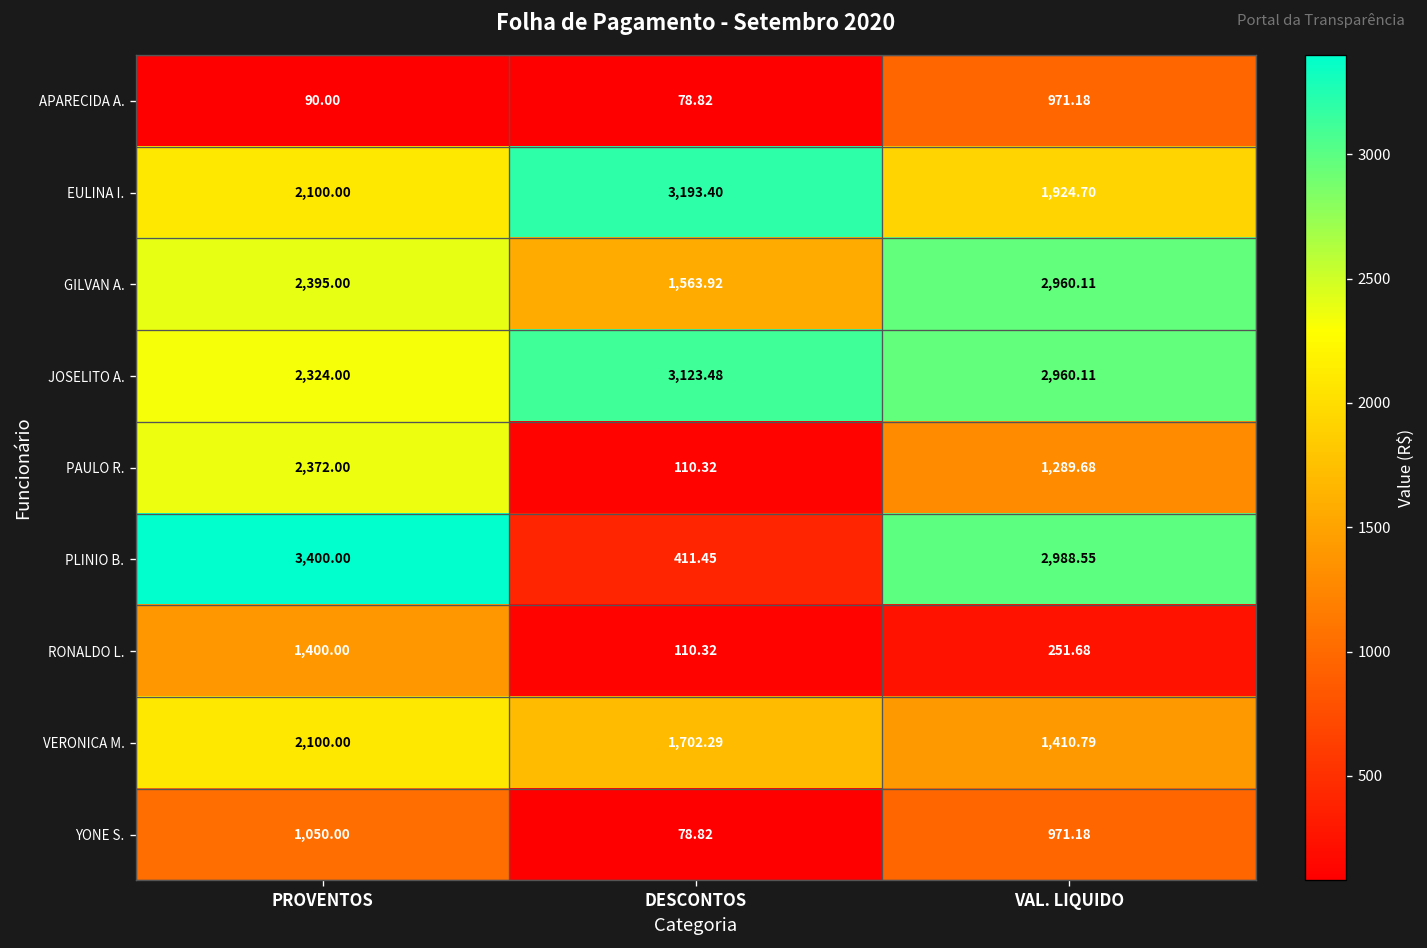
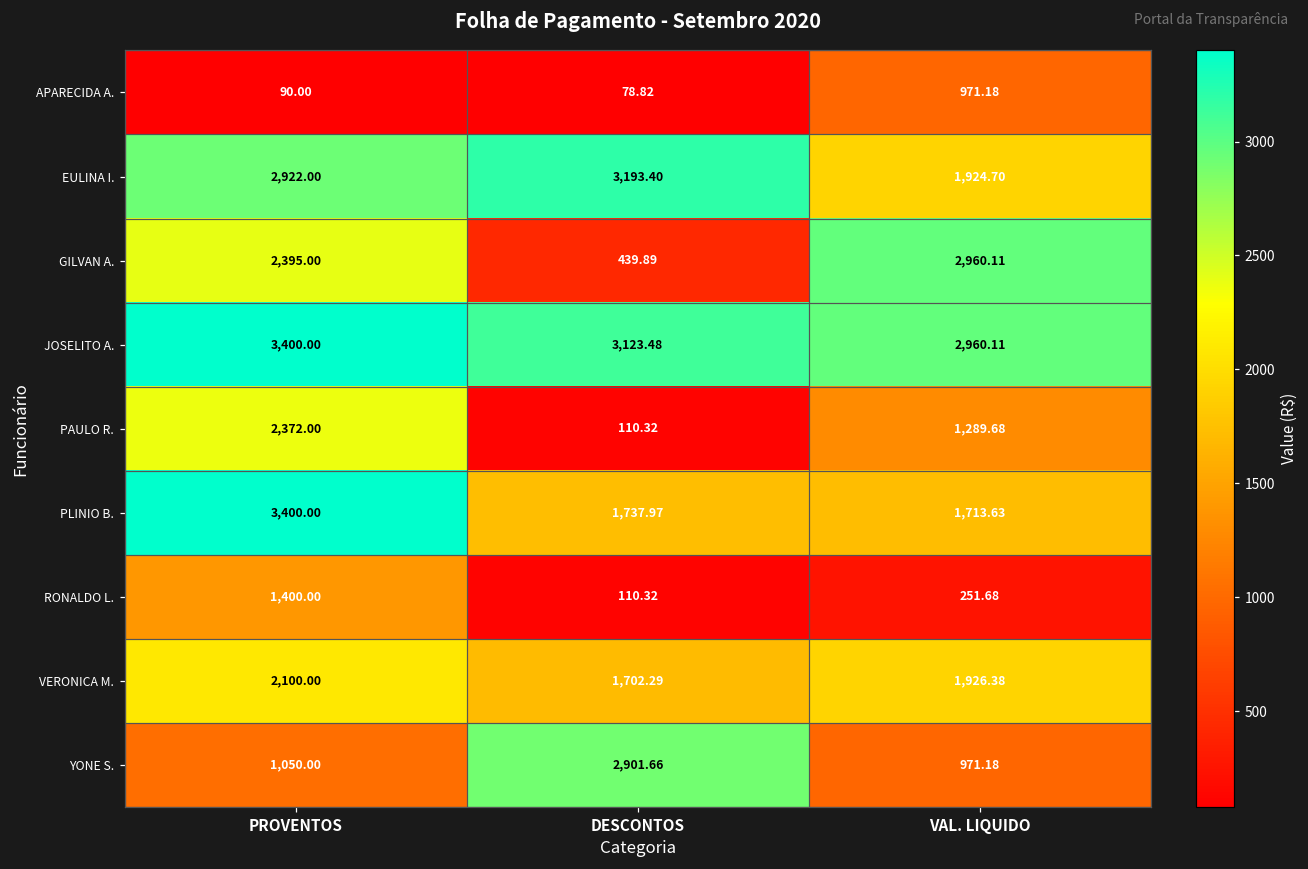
  {
    "APARECIDA A.": {
      "PROVENTOS": "90.00",
      "DESCONTOS": "78.82",
      "VAL. LIQUIDO": "971.18"
    },
    "EULINA I.": {
-     "PROVENTOS": "2,100.00",
+     "PROVENTOS": "2,922.00",
      "DESCONTOS": "3,193.40",
      "VAL. LIQUIDO": "1,924.70"
    },
    "GILVAN A.": {
      "PROVENTOS": "2,395.00",
-     "DESCONTOS": "1,563.92",
+     "DESCONTOS": "439.89",
      "VAL. LIQUIDO": "2,960.11"
    },
    "JOSELITO A.": {
-     "PROVENTOS": "2,324.00",
+     "PROVENTOS": "3,400.00",
      "DESCONTOS": "3,123.48",
      "VAL. LIQUIDO": "2,960.11"
    },
    "PAULO R.": {
      "PROVENTOS": "2,372.00",
      "DESCONTOS": "110.32",
      "VAL. LIQUIDO": "1,289.68"
    },
    "PLINIO B.": {
      "PROVENTOS": "3,400.00",
-     "DESCONTOS": "411.45",
-     "VAL. LIQUIDO": "2,988.55"
+     "DESCONTOS": "1,737.97",
+     "VAL. LIQUIDO": "1,713.63"
    },
    "RONALDO L.": {
      "PROVENTOS": "1,400.00",
      "DESCONTOS": "110.32",
      "VAL. LIQUIDO": "251.68"
    },
    "VERONICA M.": {
      "PROVENTOS": "2,100.00",
      "DESCONTOS": "1,702.29",
-     "VAL. LIQUIDO": "1,410.79"
+     "VAL. LIQUIDO": "1,926.38"
    },
    "YONE S.": {
      "PROVENTOS": "1,050.00",
-     "DESCONTOS": "78.82",
+     "DESCONTOS": "2,901.66",
      "VAL. LIQUIDO": "971.18"
    }
  }
